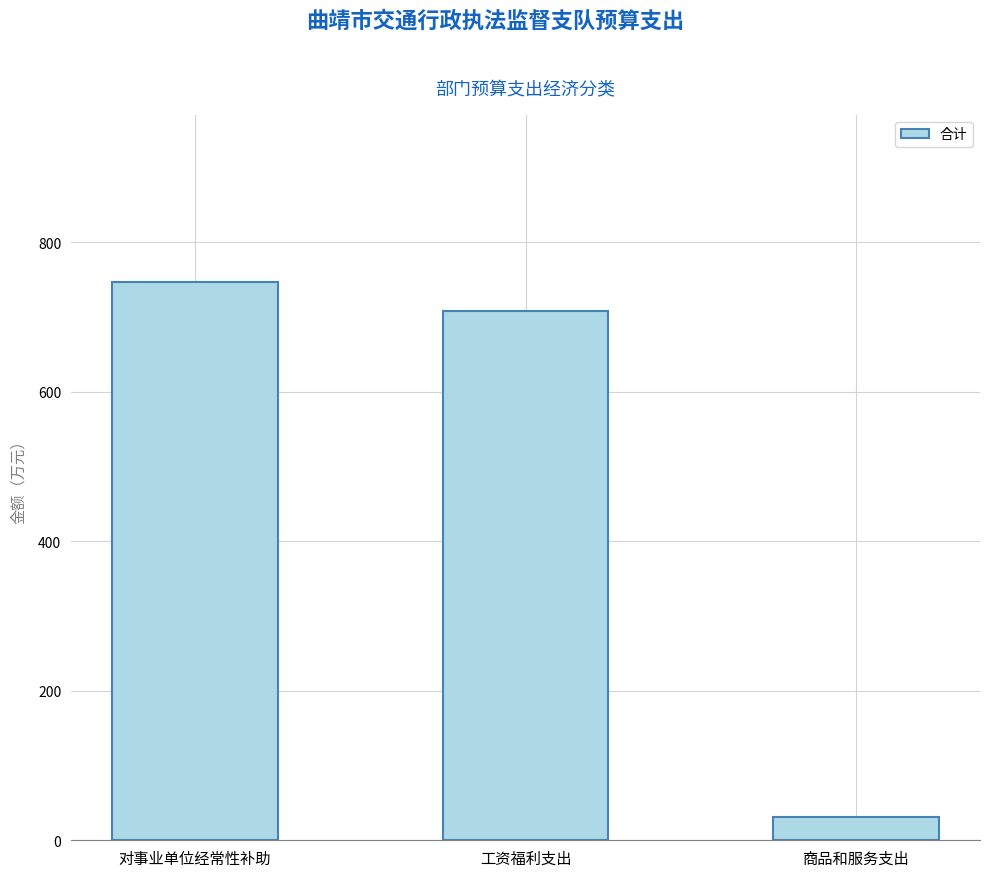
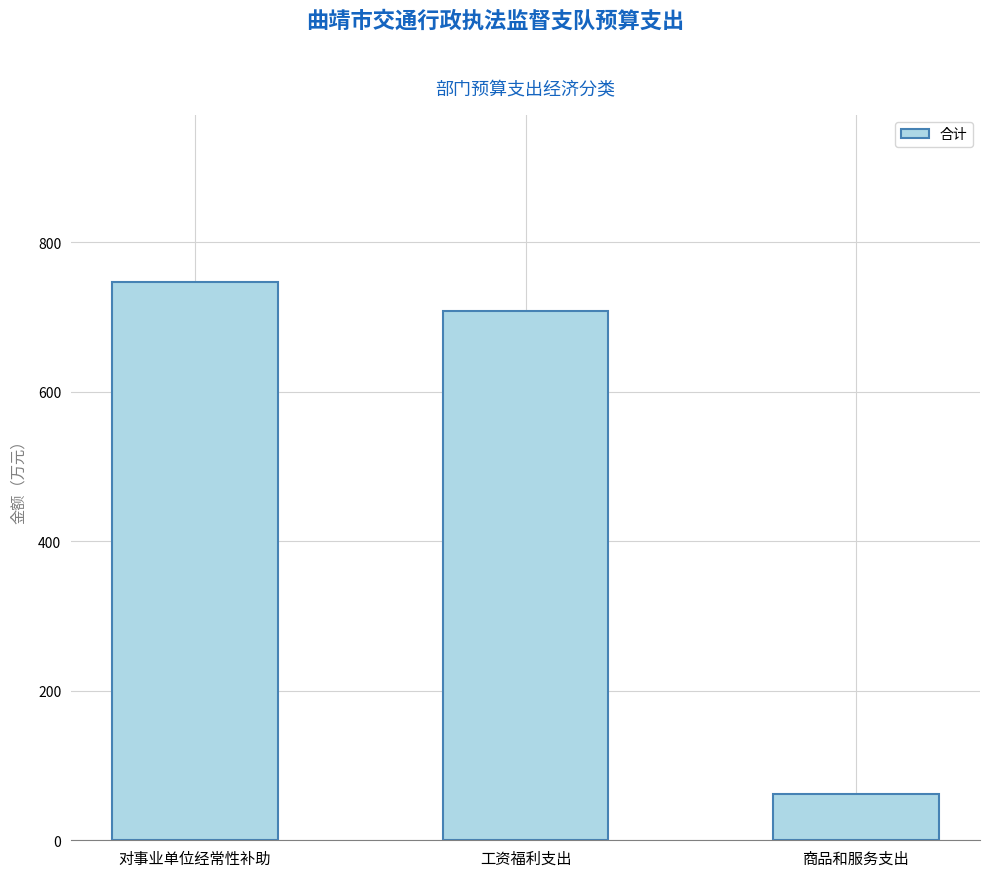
  {
    "对事业单位经常性补助": 750,
    "工资福利支出": 710,
-   "商品和服务支出": 30
+   "商品和服务支出": 60
  }
